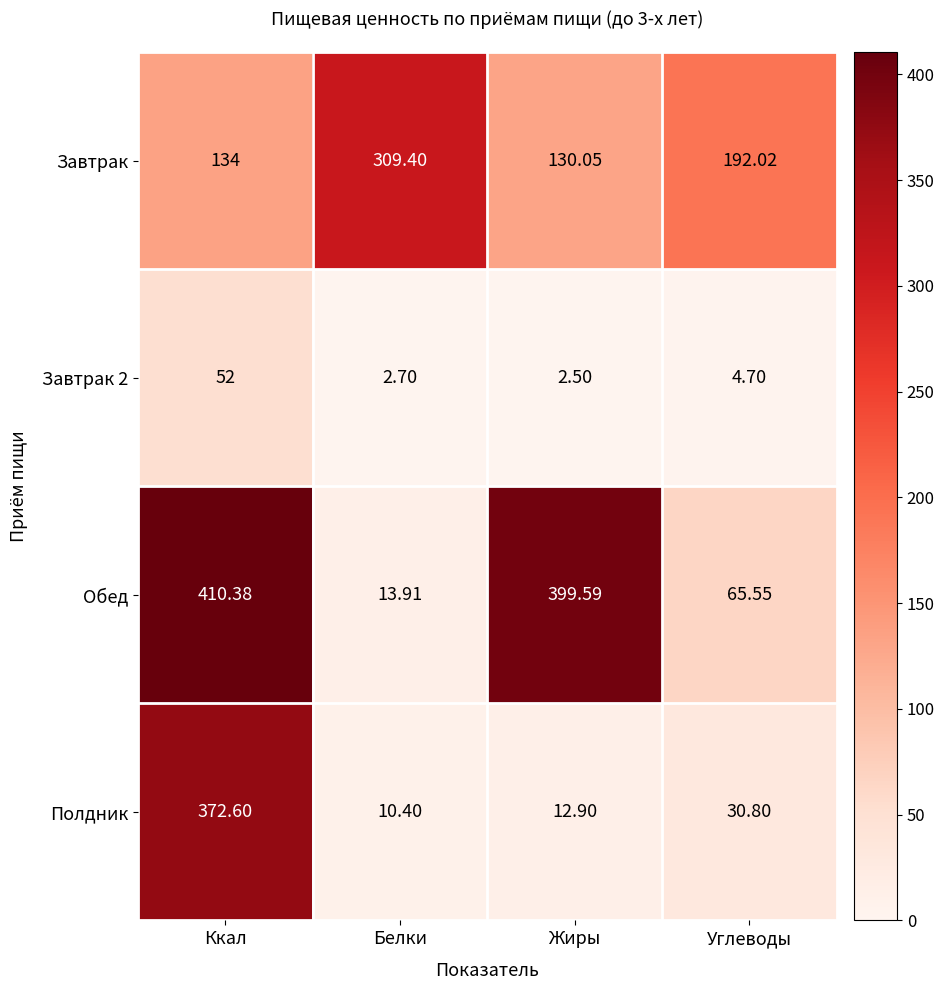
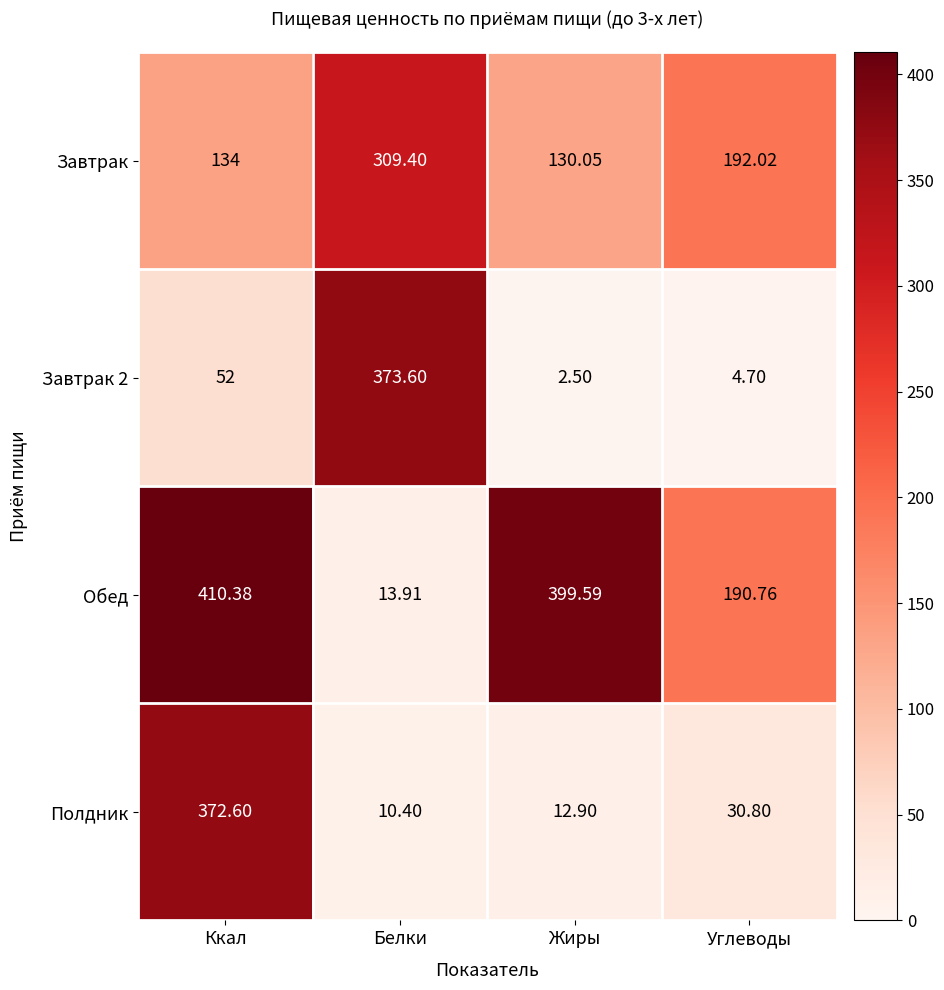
  {
    "Завтрак": {
      "Ккал": 134,
      "Белки": 309.40,
      "Жиры": 130.05,
      "Углеводы": 192.02
    },
    "Завтрак 2": {
      "Ккал": 52,
-     "Белки": 2.70,
+     "Белки": 373.60,
      "Жиры": 2.50,
      "Углеводы": 4.70
    },
    "Обед": {
      "Ккал": 410.38,
      "Белки": 13.91,
      "Жиры": 399.59,
-     "Углеводы": 65.55
+     "Углеводы": 190.76
    },
    "Полдник": {
      "Ккал": 372.60,
      "Белки": 10.40,
      "Жиры": 12.90,
      "Углеводы": 30.80
    }
  }
